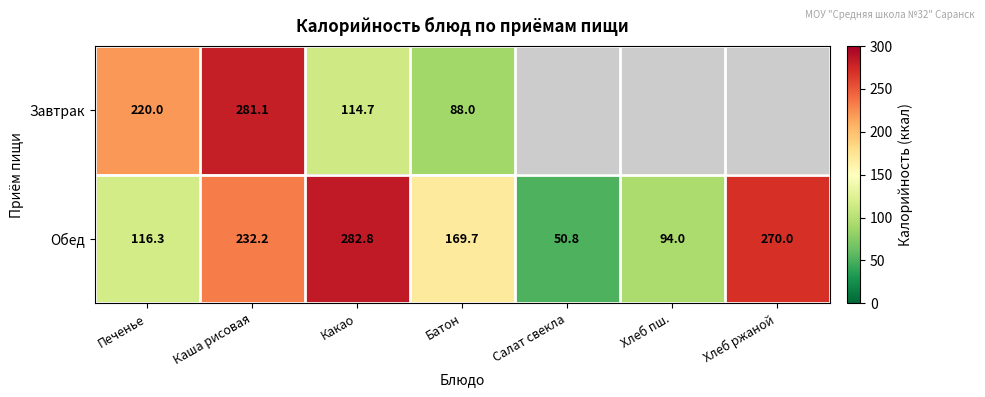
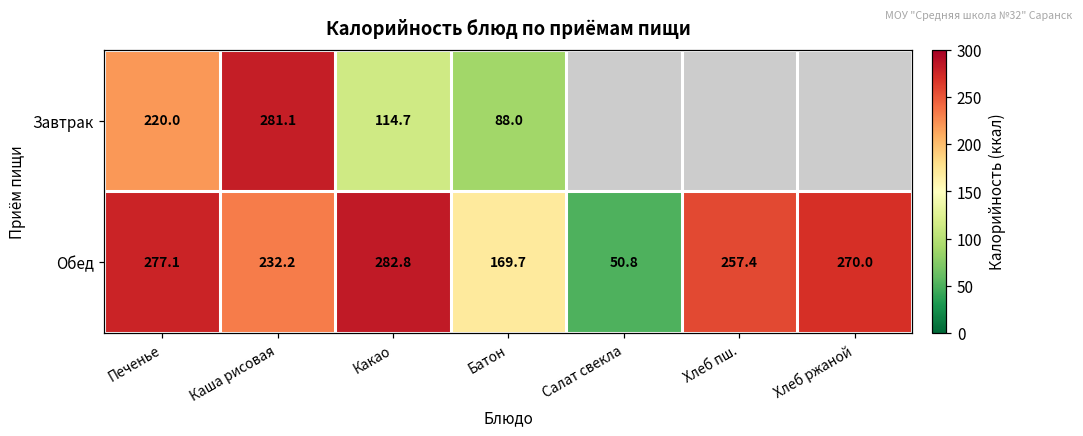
  {
    "Завтрак": {
      "Печенье": 220.0,
      "Каша рисовая": 281.1,
      "Какао": 114.7,
      "Батон": 88.0
    },
    "Обед": {
-     "Печенье": 116.3,
+     "Печенье": 277.1,
      "Каша рисовая": 232.2,
      "Какао": 282.8,
      "Батон": 169.7,
      "Салат свекла": 50.8,
-     "Хлеб пш.": 94.0,
+     "Хлеб пш.": 257.4,
      "Хлеб ржаной": 270.0
    }
  }
